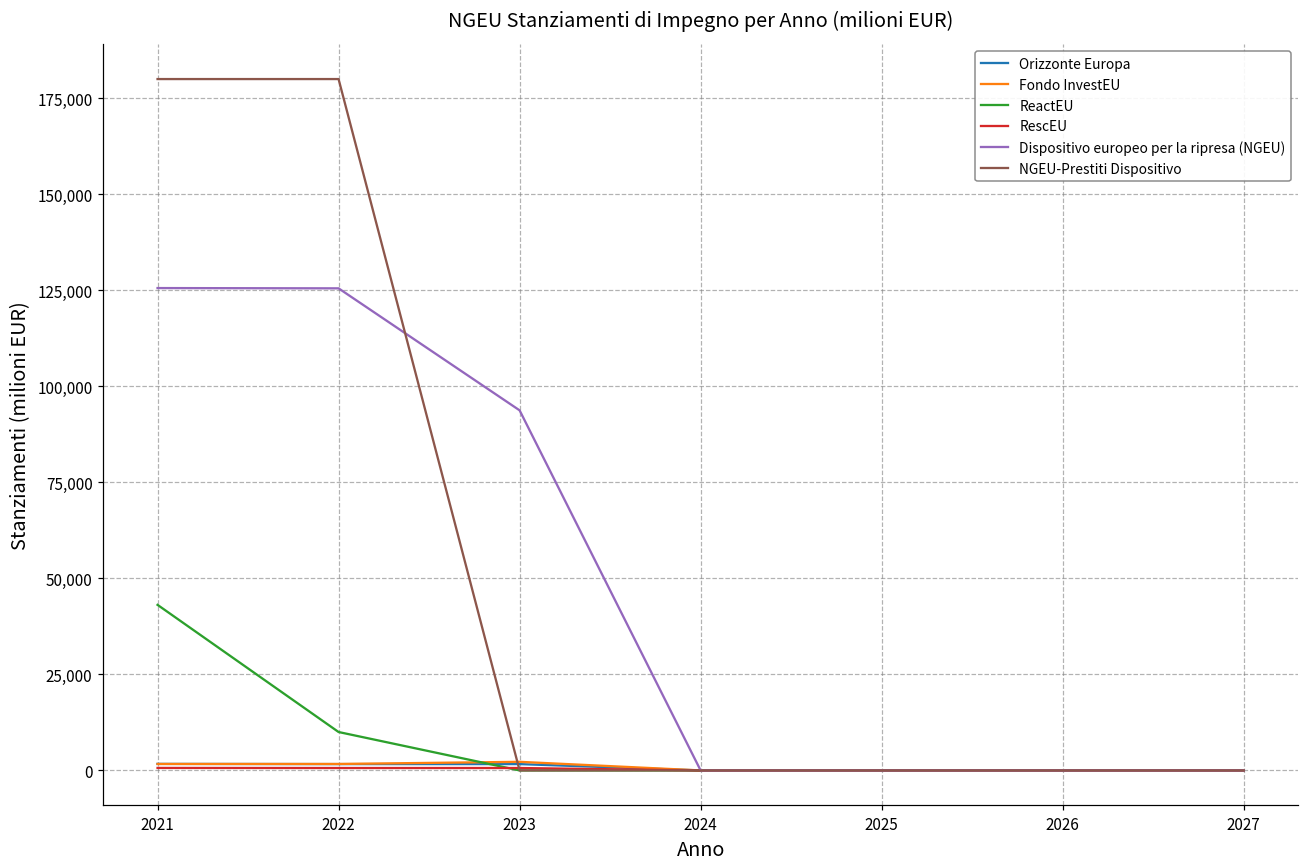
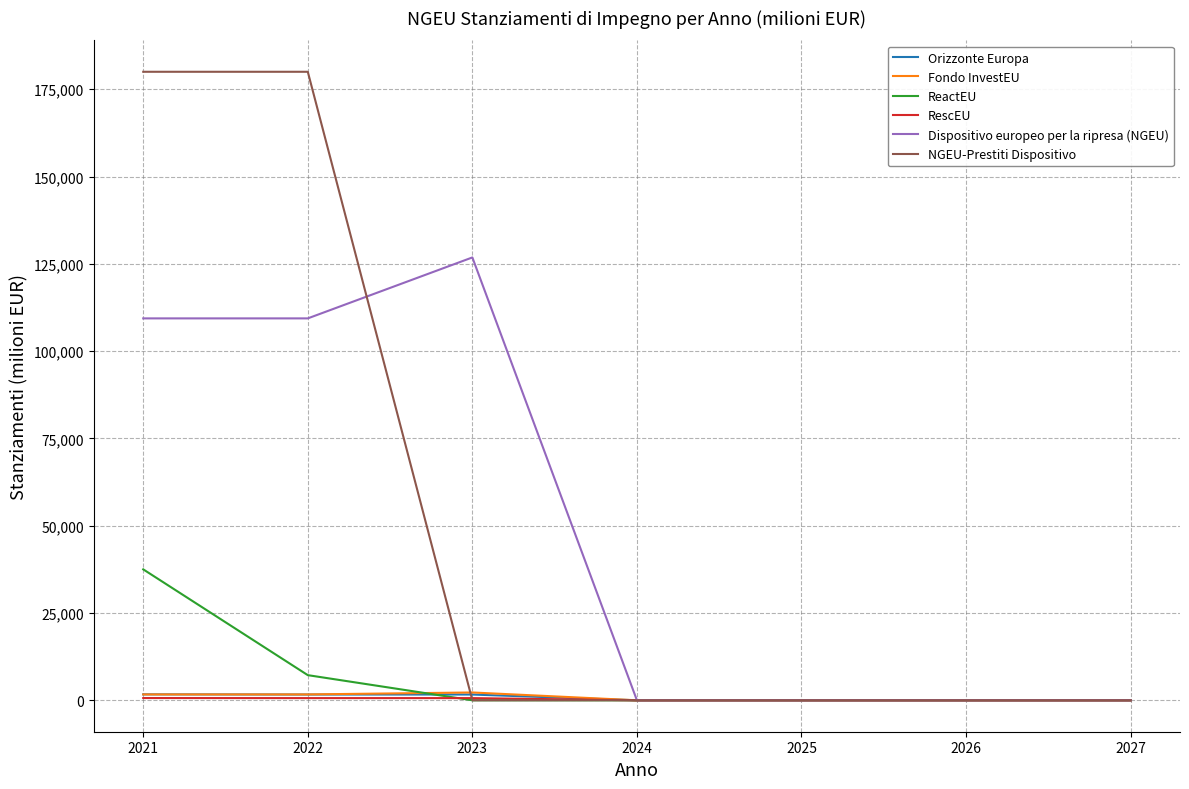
  {
    "ReactEU": {
-     "2021": "43,000",
-     "2022": "10,000"
+     "2021": "38,000",
+     "2022": "7,000"
    },
    "RescEU": {
      "2021": "1,000",
      "2022": "1,000"
    },
    "Dispositivo europeo per la ripresa (NGEU)": {
-     "2021": "126,000",
-     "2022": "126,000",
-     "2023": "94,000"
+     "2021": "109,000",
+     "2022": "109,000",
+     "2023": "127,000"
    },
    "NGEU-Prestiti Dispositivo": {
      "2021": "180,000",
      "2022": "180,000"
    }
  }
